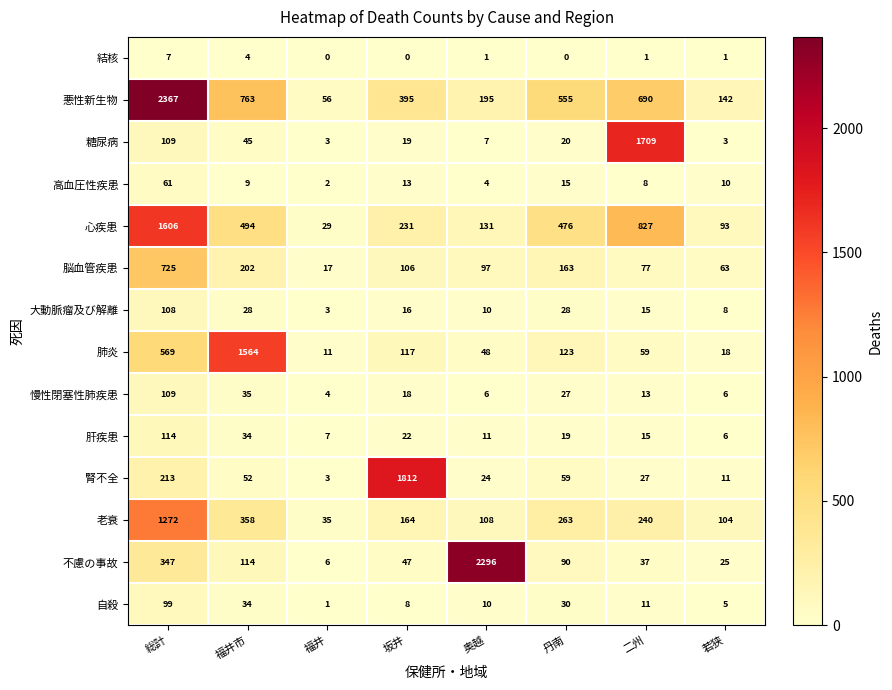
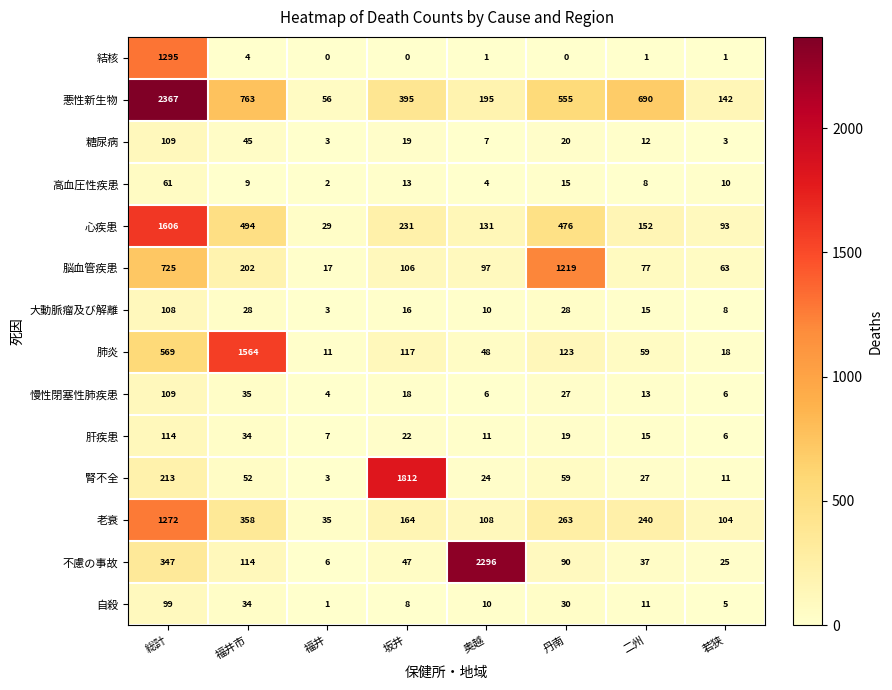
  {
    "結核": {
-     "総計": 7,
+     "総計": 1295,
      "福井市": 4,
      "福井": 0,
      "坂井": 0,
      "奥越": 1,
      "丹南": 0,
      "二州": 1,
      "若狭": 1
    },
    "悪性新生物": {
      "総計": 2367,
      "福井市": 763,
      "福井": 56,
      "坂井": 395,
      "奥越": 195,
      "丹南": 555,
      "二州": 690,
      "若狭": 142
    },
    "糖尿病": {
      "総計": 109,
      "福井市": 45,
      "福井": 3,
      "坂井": 19,
      "奥越": 7,
      "丹南": 20,
-     "二州": 1709,
+     "二州": 12,
      "若狭": 3
    },
    "高血圧性疾患": {
      "総計": 61,
      "福井市": 9,
      "福井": 2,
      "坂井": 13,
      "奥越": 4,
      "丹南": 15,
      "二州": 8,
      "若狭": 10
    },
    "心疾患": {
      "総計": 1606,
      "福井市": 494,
      "福井": 29,
      "坂井": 231,
      "奥越": 131,
      "丹南": 476,
-     "二州": 827,
+     "二州": 152,
      "若狭": 93
    },
    "脳血管疾患": {
      "総計": 725,
      "福井市": 202,
      "福井": 17,
      "坂井": 106,
      "奥越": 97,
-     "丹南": 163,
+     "丹南": 1219,
      "二州": 77,
      "若狭": 63
    },
    "大動脈瘤及び解離": {
      "総計": 108,
      "福井市": 28,
      "福井": 3,
      "坂井": 16,
      "奥越": 10,
      "丹南": 28,
      "二州": 15,
      "若狭": 8
    },
    "肺炎": {
      "総計": 569,
      "福井市": 1564,
      "福井": 11,
      "坂井": 117,
      "奥越": 48,
      "丹南": 123,
      "二州": 59,
      "若狭": 18
    },
    "慢性閉塞性肺疾患": {
      "総計": 109,
      "福井市": 35,
      "福井": 4,
      "坂井": 18,
      "奥越": 6,
      "丹南": 27,
      "二州": 13,
      "若狭": 6
    },
    "肝疾患": {
      "総計": 114,
      "福井市": 34,
      "福井": 7,
      "坂井": 22,
      "奥越": 11,
      "丹南": 19,
      "二州": 15,
      "若狭": 6
    },
    "腎不全": {
      "総計": 213,
      "福井市": 52,
      "福井": 3,
      "坂井": 1812,
      "奥越": 24,
      "丹南": 59,
      "二州": 27,
      "若狭": 11
    },
    "老衰": {
      "総計": 1272,
      "福井市": 358,
      "福井": 35,
      "坂井": 164,
      "奥越": 108,
      "丹南": 263,
      "二州": 240,
      "若狭": 104
    },
    "不慮の事故": {
      "総計": 347,
      "福井市": 114,
      "福井": 6,
      "坂井": 47,
      "奥越": 2296,
      "丹南": 90,
      "二州": 37,
      "若狭": 25
    },
    "自殺": {
      "総計": 99,
      "福井市": 34,
      "福井": 1,
      "坂井": 8,
      "奥越": 10,
      "丹南": 30,
      "二州": 11,
      "若狭": 5
    }
  }
